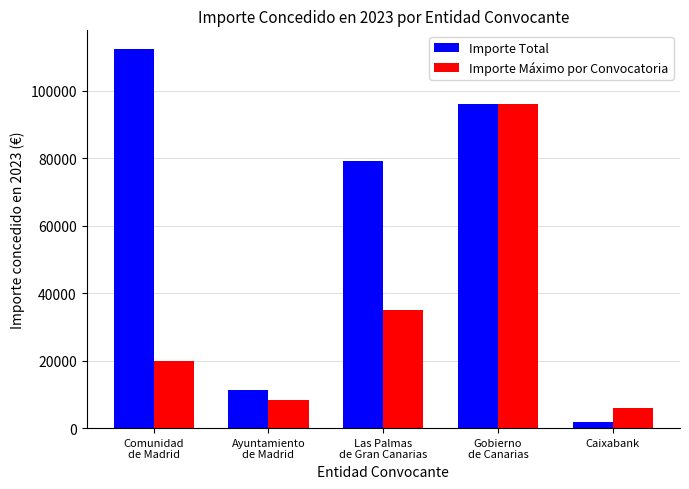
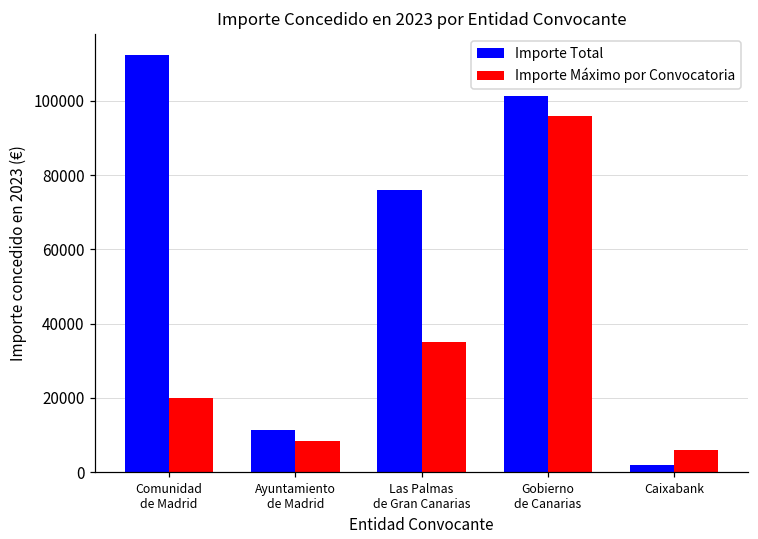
  {
    "Importe Total": {
      "Comunidad de Madrid": 112000,
      "Ayuntamiento de Madrid": 11000,
-     "Las Palmas de Gran Canarias": 79000,
-     "Gobierno de Canarias": 96000,
+     "Las Palmas de Gran Canarias": 76000,
+     "Gobierno de Canarias": 101000,
      "Caixabank": 2000
    },
    "Importe Máximo por Convocatoria": {
      "Comunidad de Madrid": 20000,
      "Ayuntamiento de Madrid": 8000,
      "Las Palmas de Gran Canarias": 35000,
      "Gobierno de Canarias": 96000,
      "Caixabank": 6000
    }
  }
